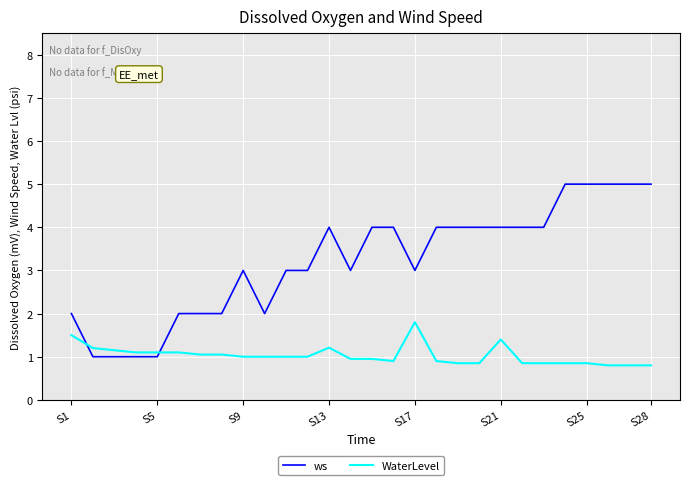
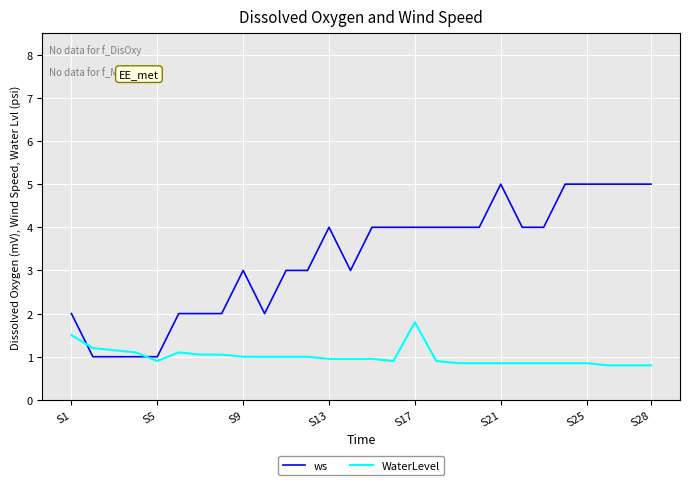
  {
    "ws": {
      "S1": 2,
      "S5": 1,
      "S9": 3,
      "S13": 4,
-     "S17": 3,
-     "S21": 4,
+     "S17": 4,
+     "S21": 5,
      "S25": 5,
      "S28": 5
    },
    "WaterLevel": {
      "S1": 1.5,
-     "S5": 1.1,
+     "S5": 0.9,
      "S9": 1.0,
-     "S13": 1.2,
+     "S13": 1.0,
      "S17": 1.8,
-     "S21": 1.4,
+     "S21": 0.9,
      "S25": 0.9,
      "S28": 0.8
    }
  }
